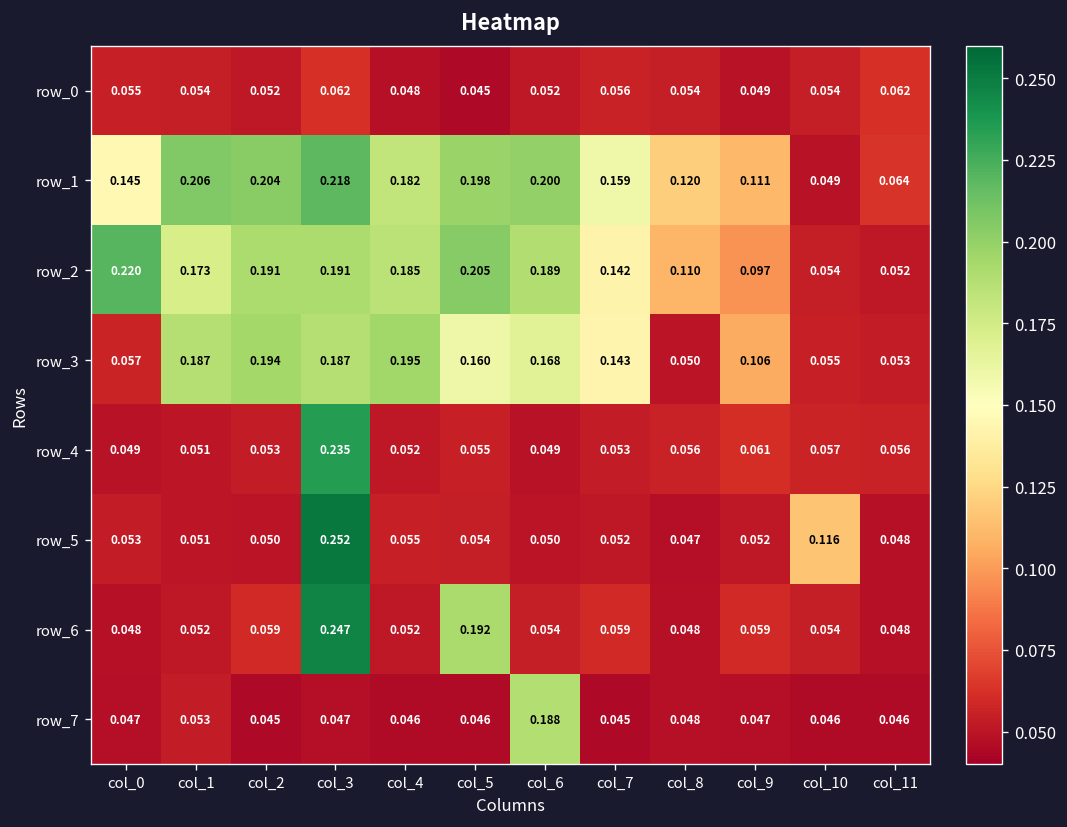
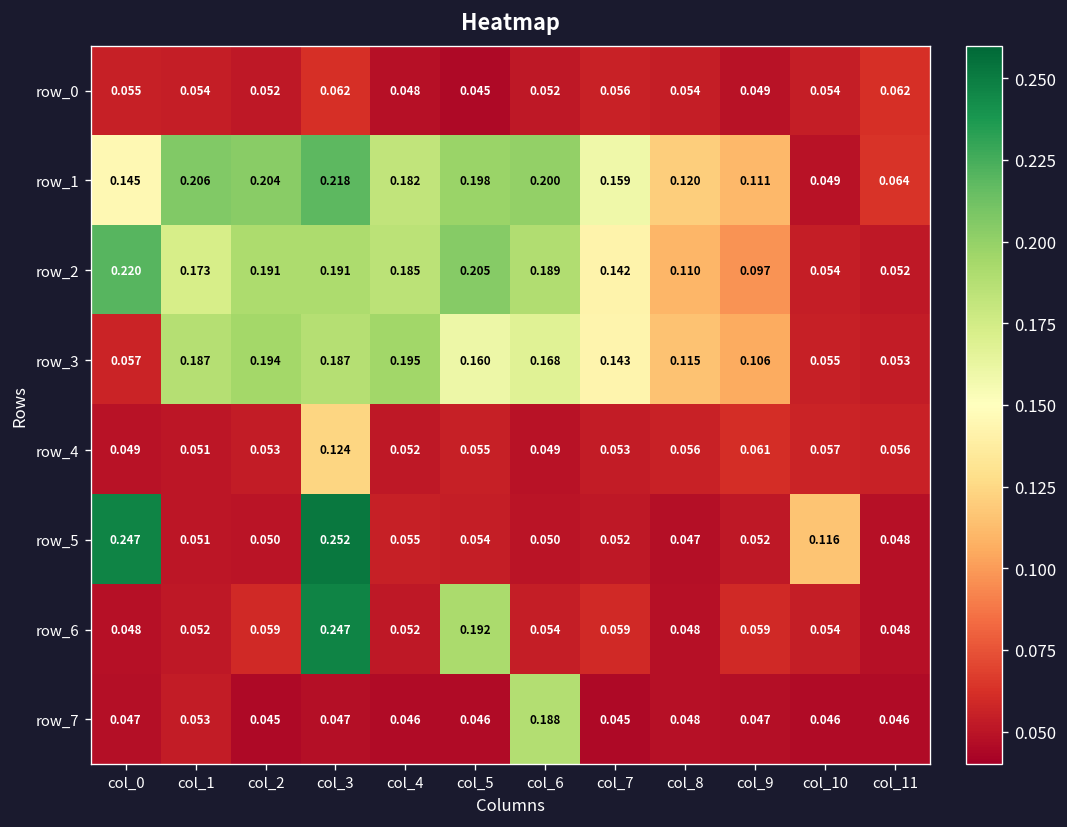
  {
    "row_0": {
      "col_0": 0.055,
      "col_1": 0.054,
      "col_2": 0.052,
      "col_3": 0.062,
      "col_4": 0.048,
      "col_5": 0.045,
      "col_6": 0.052,
      "col_7": 0.056,
      "col_8": 0.054,
      "col_9": 0.049,
      "col_10": 0.054,
      "col_11": 0.062
    },
    "row_1": {
      "col_0": 0.145,
      "col_1": 0.206,
      "col_2": 0.204,
      "col_3": 0.218,
      "col_4": 0.182,
      "col_5": 0.198,
      "col_6": 0.200,
      "col_7": 0.159,
      "col_8": 0.120,
      "col_9": 0.111,
      "col_10": 0.049,
      "col_11": 0.064
    },
    "row_2": {
      "col_0": 0.220,
      "col_1": 0.173,
      "col_2": 0.191,
      "col_3": 0.191,
      "col_4": 0.185,
      "col_5": 0.205,
      "col_6": 0.189,
      "col_7": 0.142,
      "col_8": 0.110,
      "col_9": 0.097,
      "col_10": 0.054,
      "col_11": 0.052
    },
    "row_3": {
      "col_0": 0.057,
      "col_1": 0.187,
      "col_2": 0.194,
      "col_3": 0.187,
      "col_4": 0.195,
      "col_5": 0.160,
      "col_6": 0.168,
      "col_7": 0.143,
-     "col_8": 0.050,
+     "col_8": 0.115,
      "col_9": 0.106,
      "col_10": 0.055,
      "col_11": 0.053
    },
    "row_4": {
      "col_0": 0.049,
      "col_1": 0.051,
      "col_2": 0.053,
-     "col_3": 0.235,
+     "col_3": 0.124,
      "col_4": 0.052,
      "col_5": 0.055,
      "col_6": 0.049,
      "col_7": 0.053,
      "col_8": 0.056,
      "col_9": 0.061,
      "col_10": 0.057,
      "col_11": 0.056
    },
    "row_5": {
-     "col_0": 0.053,
+     "col_0": 0.247,
      "col_1": 0.051,
      "col_2": 0.050,
      "col_3": 0.252,
      "col_4": 0.055,
      "col_5": 0.054,
      "col_6": 0.050,
      "col_7": 0.052,
      "col_8": 0.047,
      "col_9": 0.052,
      "col_10": 0.116,
      "col_11": 0.048
    },
    "row_6": {
      "col_0": 0.048,
      "col_1": 0.052,
      "col_2": 0.059,
      "col_3": 0.247,
      "col_4": 0.052,
      "col_5": 0.192,
      "col_6": 0.054,
      "col_7": 0.059,
      "col_8": 0.048,
      "col_9": 0.059,
      "col_10": 0.054,
      "col_11": 0.048
    },
    "row_7": {
      "col_0": 0.047,
      "col_1": 0.053,
      "col_2": 0.045,
      "col_3": 0.047,
      "col_4": 0.046,
      "col_5": 0.046,
      "col_6": 0.188,
      "col_7": 0.045,
      "col_8": 0.048,
      "col_9": 0.047,
      "col_10": 0.046,
      "col_11": 0.046
    }
  }
